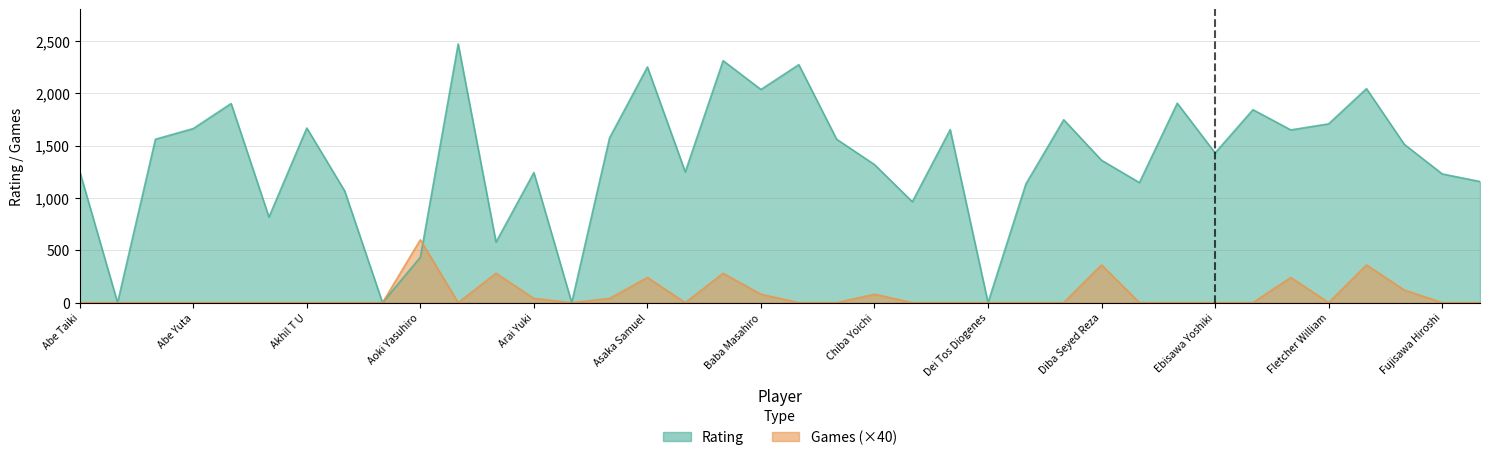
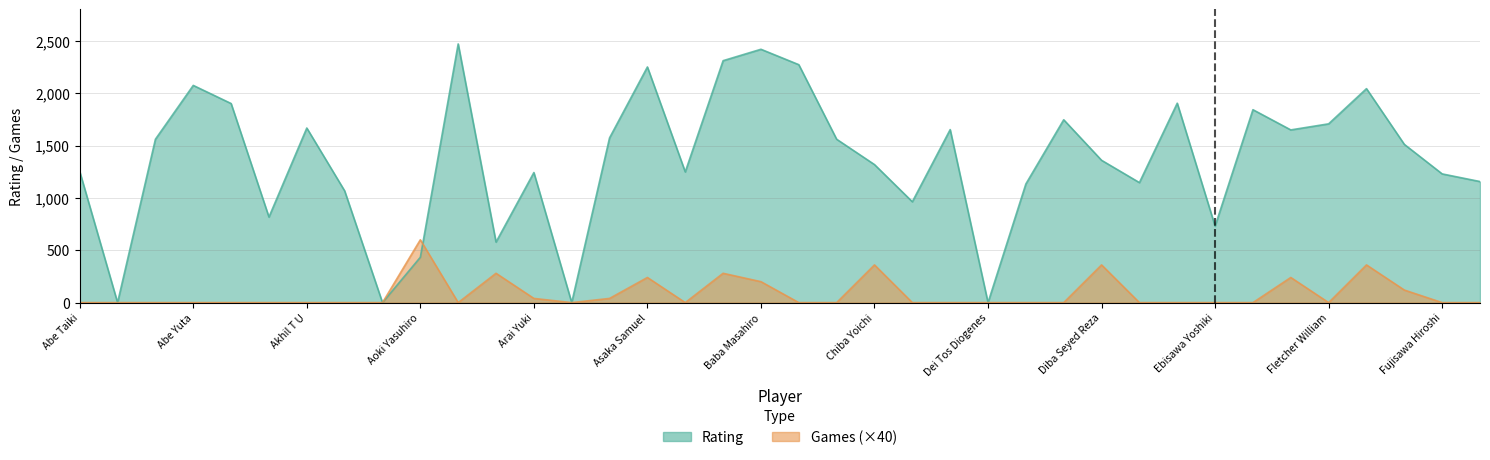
  {
    "Rating": {
      "Abe Taiki": "1,250",
-     "Abe Yuta": "1,660",
+     "Abe Yuta": "2,070",
      "Akhil T U": "1,670",
      "Aoki Yasuhiro": "430",
      "Arai Yuki": "1,240",
      "Asaka Samuel": "2,250",
-     "Baba Masahiro": "2,040",
+     "Baba Masahiro": "2,420",
      "Chiba Yoichi": "1,320",
      "Diba Seyed Reza": "1,360",
-     "Ebisawa Yoshiki": "1,430",
+     "Ebisawa Yoshiki": "730",
      "Fletcher William": "1,710",
      "Fujisawa Hiroshi": "1,230"
    },
    "Games (×40)": {
      "Abe Taiki": "0",
      "Abe Yuta": "0",
      "Akhil T U": "0",
      "Aoki Yasuhiro": "600",
      "Arai Yuki": "40",
      "Asaka Samuel": "240",
-     "Baba Masahiro": "80",
-     "Chiba Yoichi": "80",
+     "Baba Masahiro": "200",
+     "Chiba Yoichi": "360",
      "Diba Seyed Reza": "360",
      "Ebisawa Yoshiki": "0",
      "Fletcher William": "0",
      "Fujisawa Hiroshi": "0"
    }
  }
